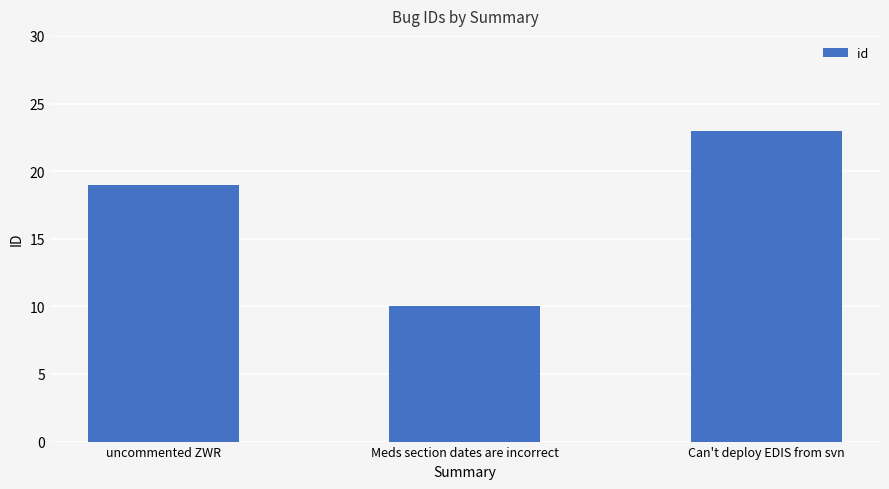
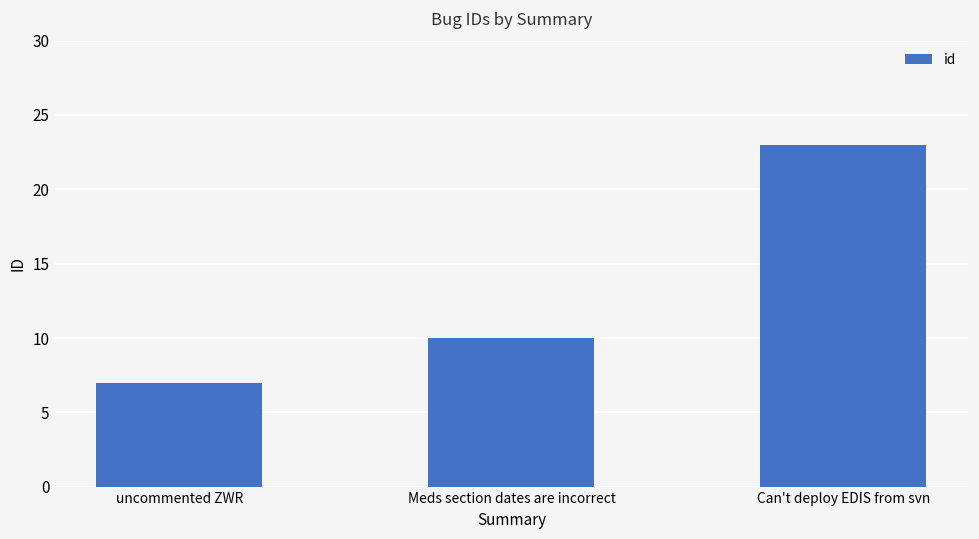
  {
-   "uncommented ZWR": 19,
+   "uncommented ZWR": 7,
    "Meds section dates are incorrect": 10,
    "Can't deploy EDIS from svn": 23
  }
